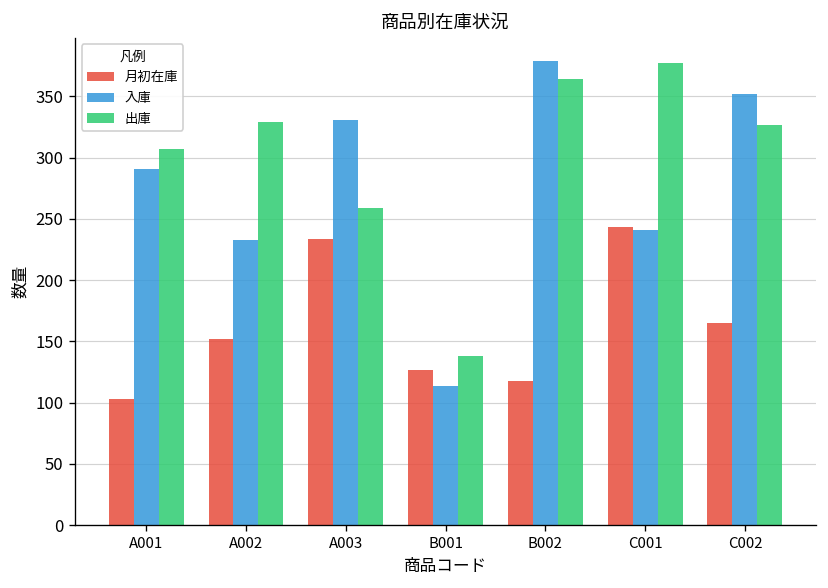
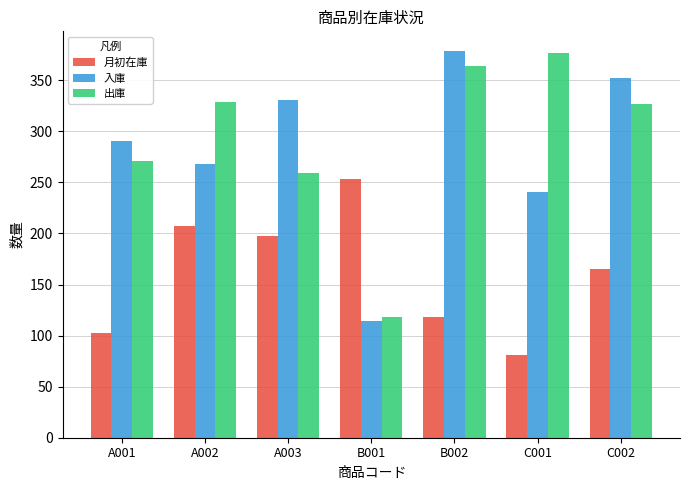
  {
    "月初在庫": {
      "A001": 103,
-     "A002": 152,
-     "A003": 234,
-     "B001": 127,
+     "A002": 207,
+     "A003": 198,
+     "B001": 253,
      "B002": 118,
-     "C001": 243,
+     "C001": 81,
      "C002": 165
    },
    "入庫": {
      "A001": 291,
-     "A002": 233,
+     "A002": 268,
      "A003": 331,
      "B001": 114,
      "B002": 379,
      "C001": 241,
      "C002": 352
    },
    "出庫": {
-     "A001": 307,
+     "A001": 271,
      "A002": 329,
      "A003": 259,
-     "B001": 138,
+     "B001": 118,
      "B002": 364,
      "C001": 377,
      "C002": 327
    }
  }
